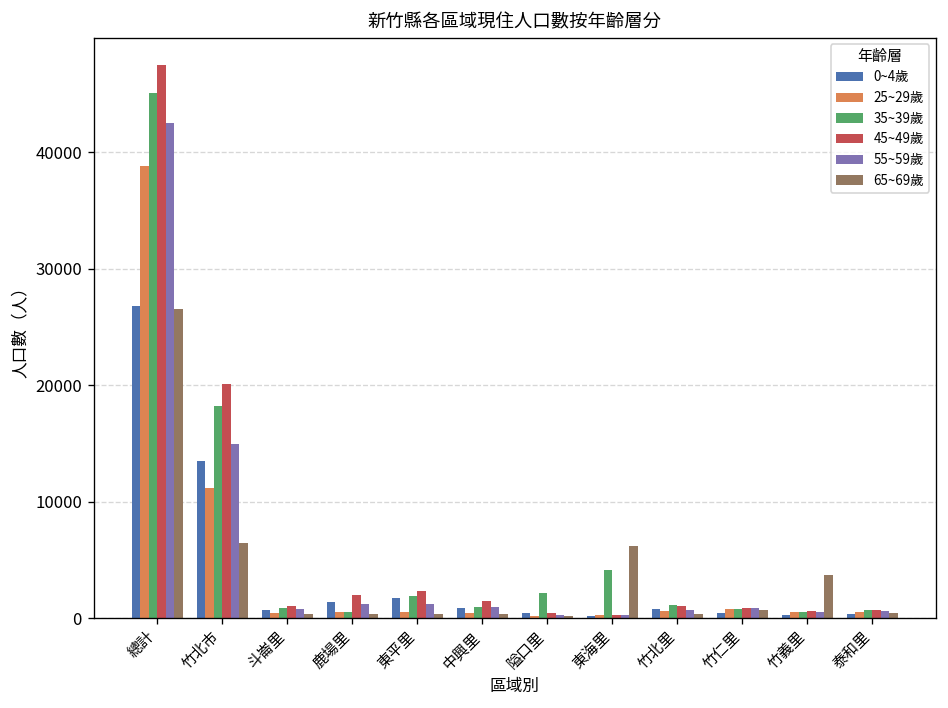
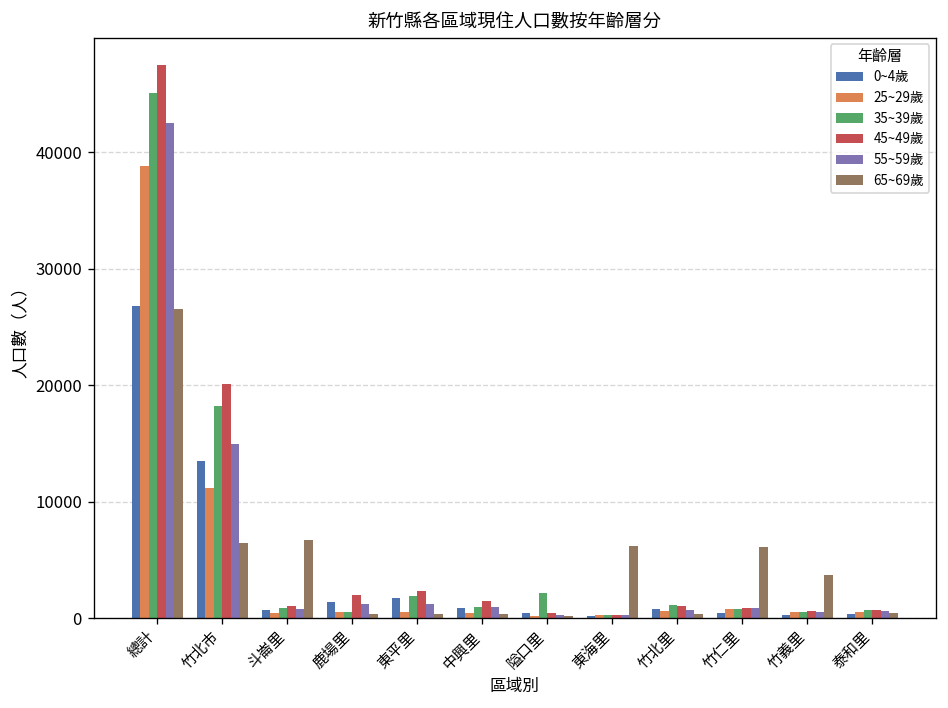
  {
    "35~39歲": {
      "總計": 45000,
      "竹北市": 18000,
      "斗崙里": 1000,
      "鹿場里": 1000,
      "東平里": 2000,
      "中興里": 1000,
      "隘口里": 2000,
-     "東海里": 4000,
+     "東海里": 0,
      "竹北里": 1000,
      "竹仁里": 1000,
      "竹義里": 1000,
      "泰和里": 1000
    },
    "65~69歲": {
      "總計": 27000,
      "竹北市": 6000,
-     "斗崙里": 0,
+     "斗崙里": 7000,
      "鹿場里": 0,
      "東平里": 0,
      "中興里": 0,
      "東海里": 6000,
      "竹北里": 0,
-     "竹仁里": 1000,
+     "竹仁里": 6000,
      "竹義里": 4000,
      "泰和里": 0
    }
  }
